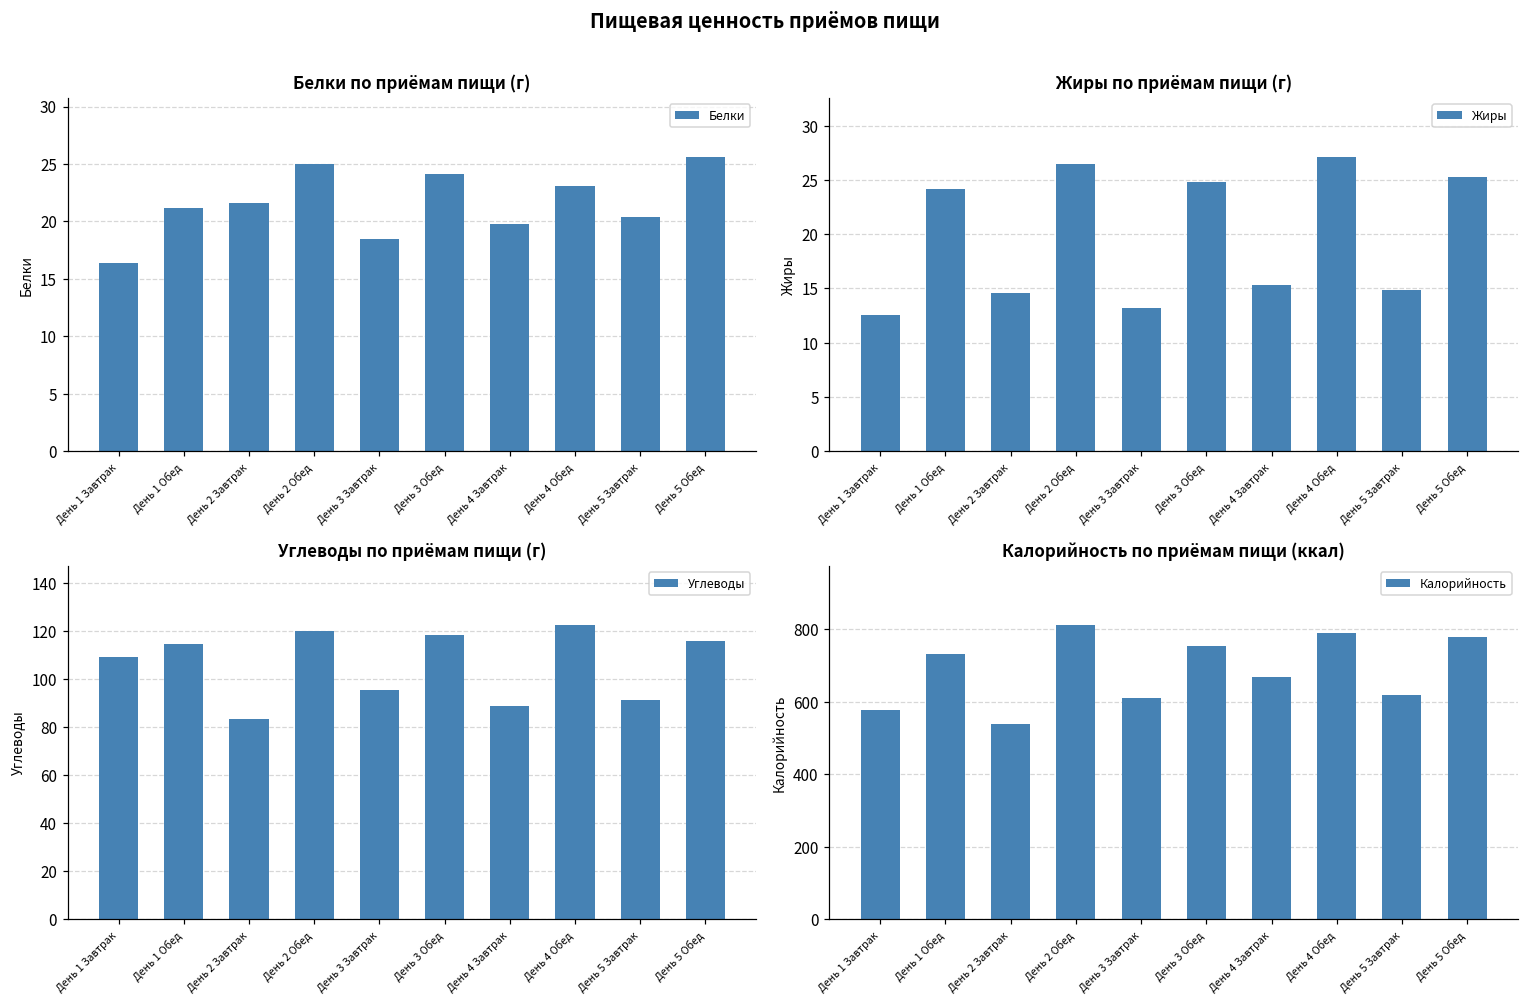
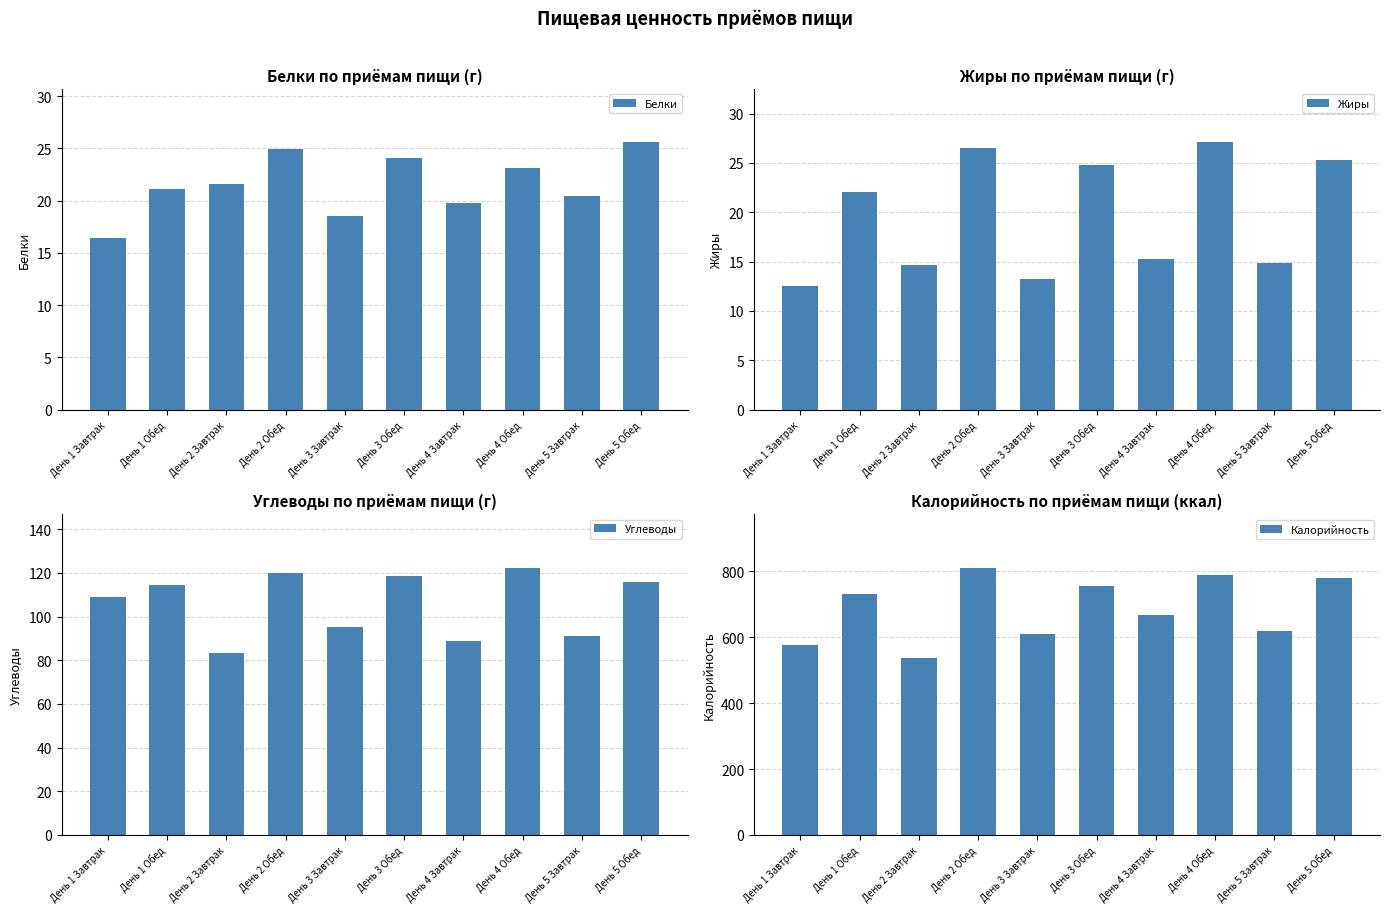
  {
    "Белки по приёмам пищи (г)": {
      "День 1 Завтрак": 16.4,
      "День 1 Обед": 21.2,
      "День 2 Завтрак": 21.6,
      "День 2 Обед": 25.0,
      "День 3 Завтрак": 18.5,
      "День 3 Обед": 24.1,
      "День 4 Завтрак": 19.8,
      "День 4 Обед": 23.1,
      "День 5 Завтрак": 20.4,
      "День 5 Обед": 25.6
    },
    "Жиры по приёмам пищи (г)": {
      "День 1 Завтрак": 13,
-     "День 1 Обед": 24,
+     "День 1 Обед": 22,
      "День 2 Завтрак": 15,
      "День 2 Обед": 27,
      "День 3 Завтрак": 13,
      "День 3 Обед": 25,
      "День 4 Завтрак": 15,
      "День 4 Обед": 27,
      "День 5 Завтрак": 15,
      "День 5 Обед": 25
    },
    "Углеводы по приёмам пищи (г)": {
      "День 1 Завтрак": 109,
      "День 1 Обед": 115,
      "День 2 Завтрак": 83,
      "День 2 Обед": 120,
      "День 3 Завтрак": 95,
      "День 3 Обед": 118,
      "День 4 Завтрак": 89,
      "День 4 Обед": 123,
      "День 5 Завтрак": 91,
      "День 5 Обед": 116
    },
    "Калорийность по приёмам пищи (ккал)": {
      "День 1 Завтрак": 580,
      "День 1 Обед": 730,
      "День 2 Завтрак": 540,
      "День 2 Обед": 810,
      "День 3 Завтрак": 610,
      "День 3 Обед": 760,
      "День 4 Завтрак": 670,
      "День 4 Обед": 790,
      "День 5 Завтрак": 620,
      "День 5 Обед": 780
    }
  }
